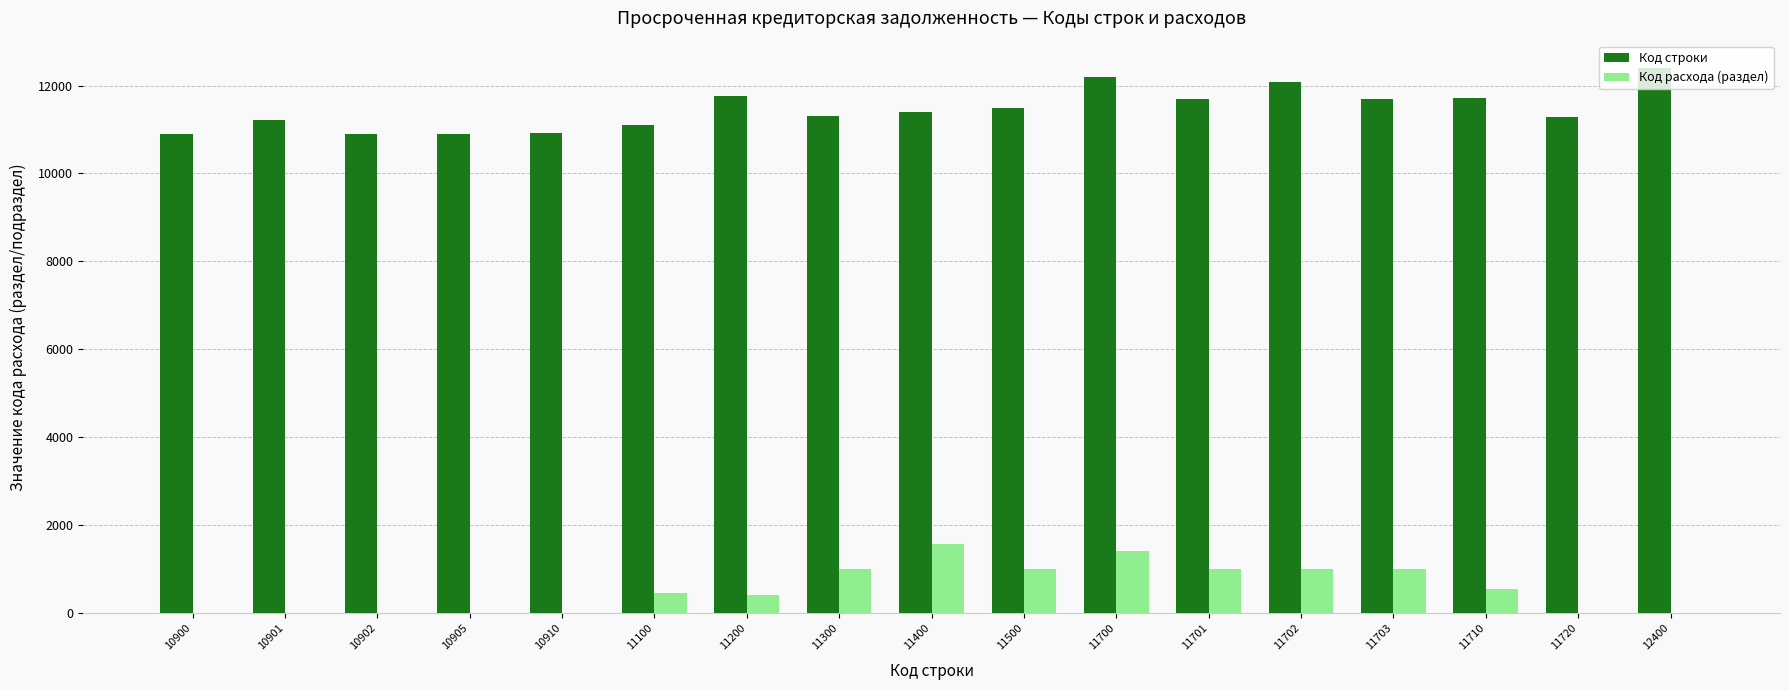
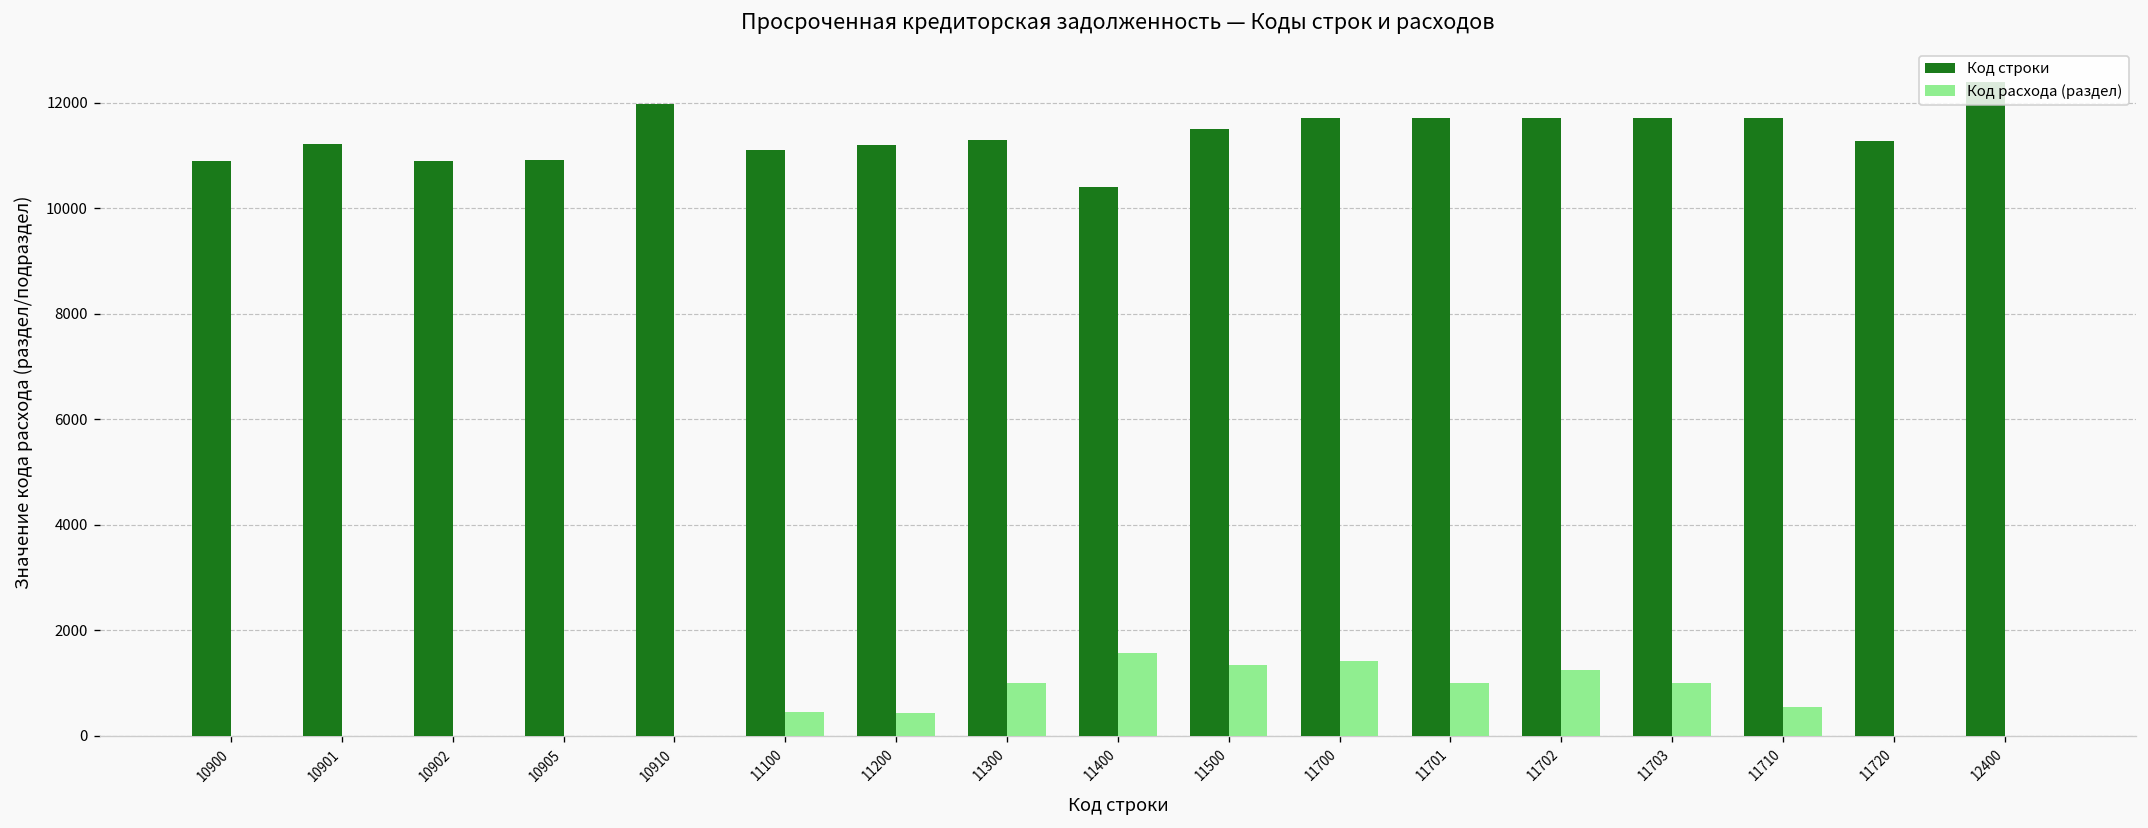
  {
    "Код строки": {
      "10900": 10900,
      "10901": 11200,
      "10902": 10900,
      "10905": 10900,
-     "10910": 10900,
+     "10910": 12000,
      "11100": 11100,
-     "11200": 11800,
+     "11200": 11200,
      "11300": 11300,
-     "11400": 11400,
+     "11400": 10400,
      "11500": 11500,
-     "11700": 12200,
+     "11700": 11700,
      "11701": 11700,
-     "11702": 12100,
+     "11702": 11700,
      "11703": 11700,
      "11710": 11700,
      "11720": 11300
    },
    "Код расхода (раздел)": {
      "10900": 0,
      "10901": 0,
      "10902": 0,
      "10905": 0,
      "10910": 0,
      "11100": 500,
      "11200": 400,
      "11300": 1000,
      "11400": 1600,
-     "11500": 1000,
+     "11500": 1300,
      "11700": 1400,
      "11701": 1000,
-     "11702": 1000,
+     "11702": 1200,
      "11703": 1000,
      "11710": 600,
      "11720": 0,
      "12400": 0
    }
  }
